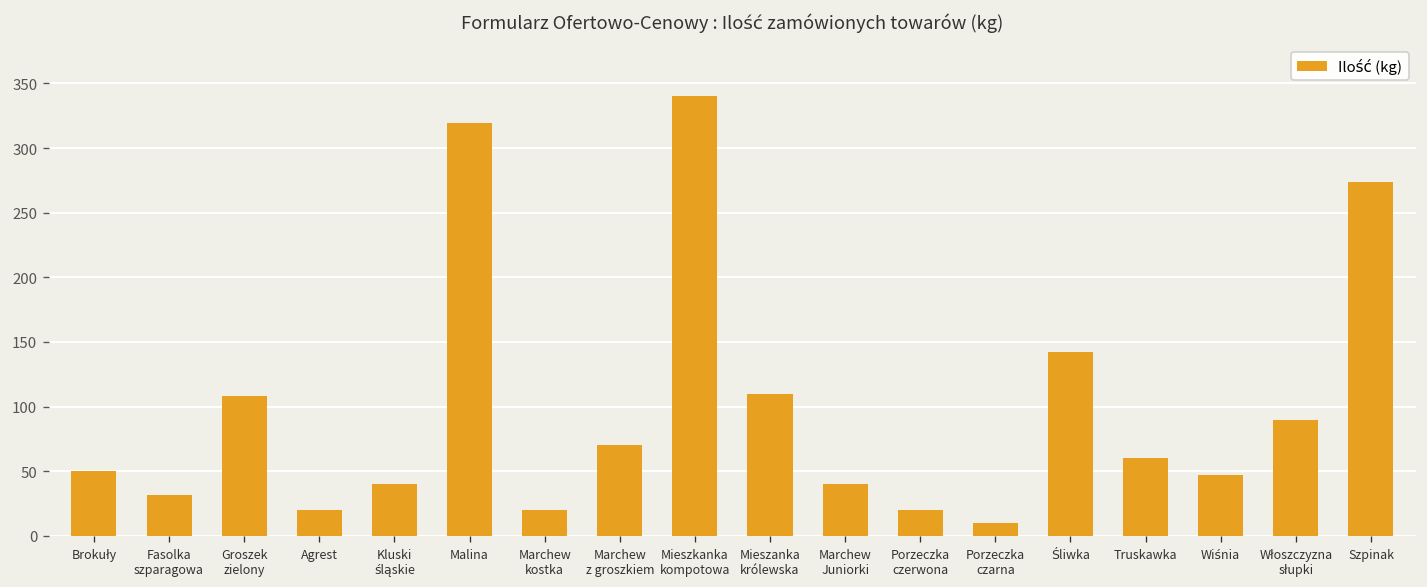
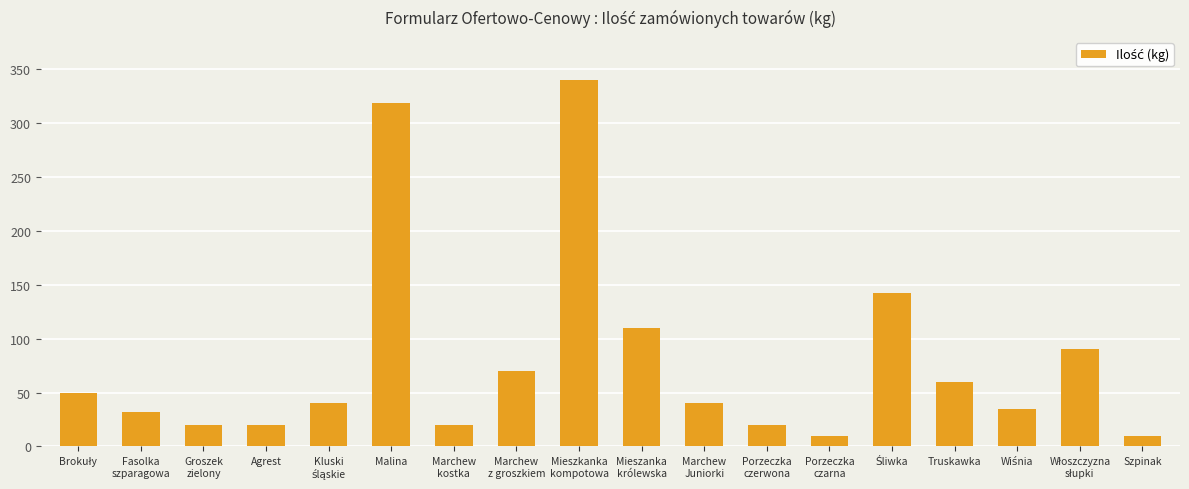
  {
    "Brokuły": 50,
    "Fasolka szparagowa": 32,
-   "Groszek zielony": 108,
+   "Groszek zielony": 20,
    "Agrest": 20,
    "Kluski śląskie": 40,
    "Malina": 319,
    "Marchew kostka": 20,
    "Marchew z groszkiem": 70,
    "Mieszkanka kompotowa": 340,
    "Mieszanka królewska": 110,
    "Marchew Juniorki": 40,
    "Porzeczka czerwona": 20,
    "Porzeczka czarna": 10,
    "Śliwka": 142,
    "Truskawka": 60,
-   "Wiśnia": 47,
+   "Wiśnia": 35,
    "Włoszczyzna słupki": 90,
-   "Szpinak": 274
+   "Szpinak": 10
  }
